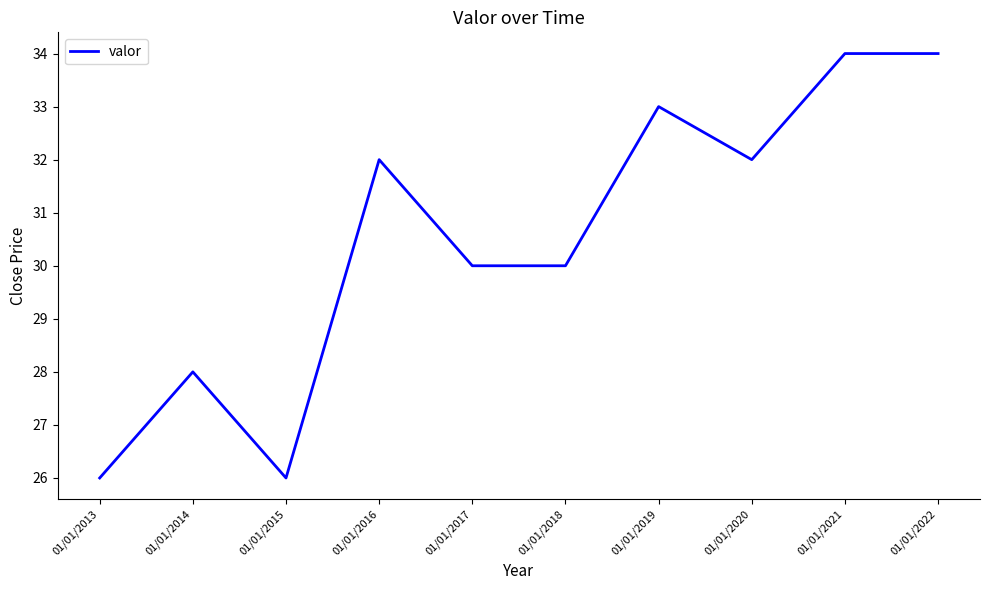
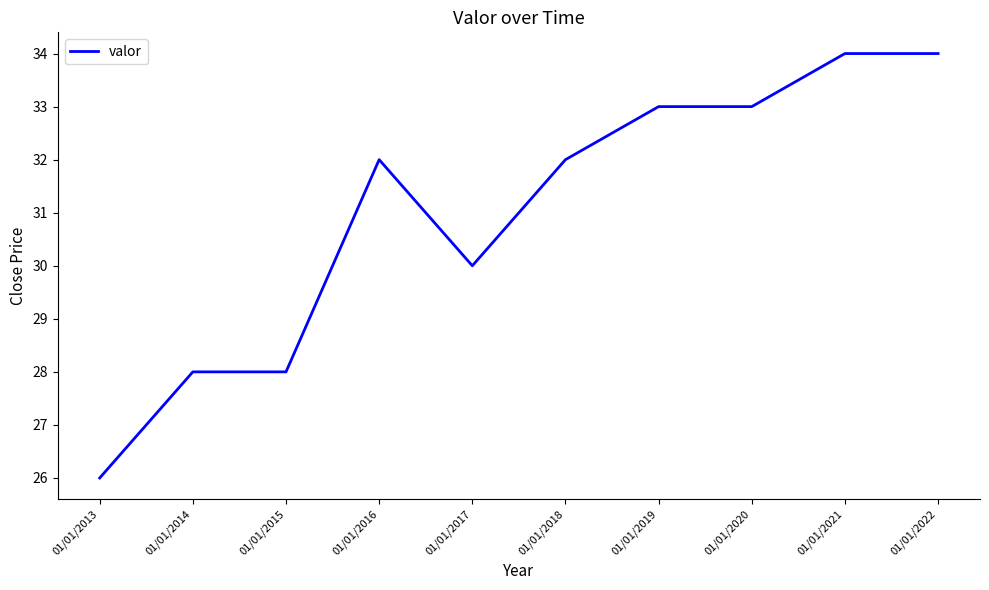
  {
    "01/01/2013": 26,
    "01/01/2014": 28,
-   "01/01/2015": 26,
+   "01/01/2015": 28,
    "01/01/2016": 32,
    "01/01/2017": 30,
-   "01/01/2018": 30,
+   "01/01/2018": 32,
    "01/01/2019": 33,
-   "01/01/2020": 32,
+   "01/01/2020": 33,
    "01/01/2021": 34,
    "01/01/2022": 34
  }
